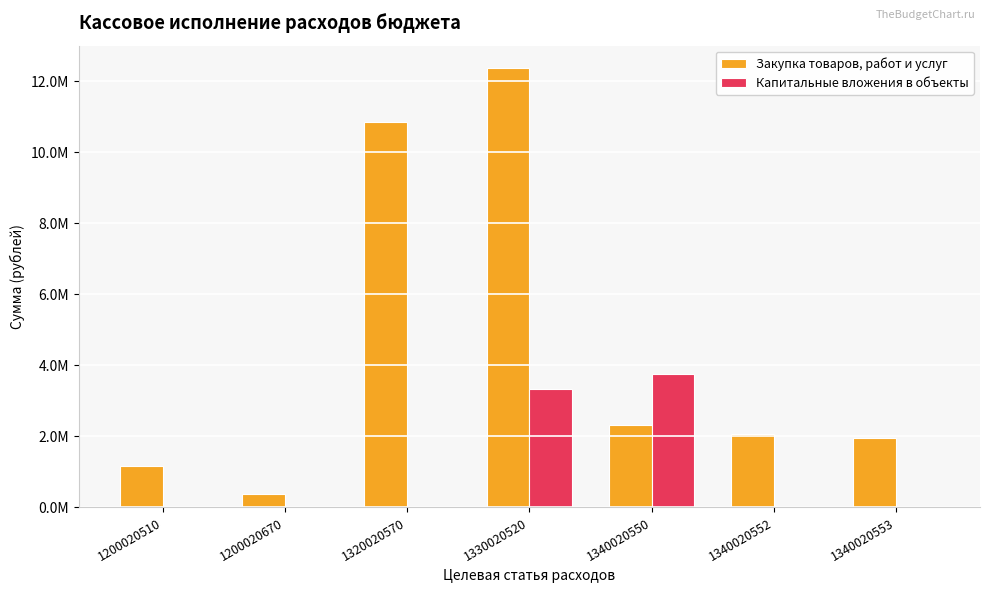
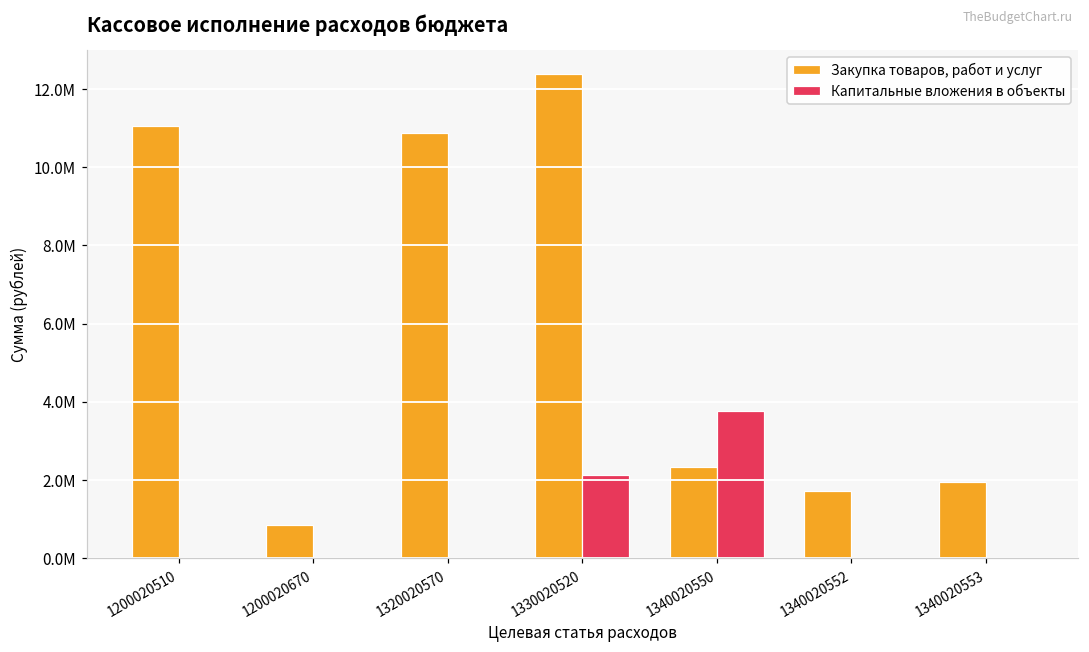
  {
    "Закупка товаров, работ и услуг": {
-     "1200020510": 1200000,
-     "1200020670": 400000,
+     "1200020510": 11000000,
+     "1200020670": 800000,
      "1320020570": 10900000,
      "1330020520": 12400000,
      "1340020550": 2300000,
-     "1340020552": 2100000,
+     "1340020552": 1700000,
      "1340020553": 2000000
    },
    "Капитальные вложения в объекты": {
      "1200020510": 0,
      "1200020670": 0,
      "1320020570": 0,
-     "1330020520": 3300000,
+     "1330020520": 2100000,
      "1340020550": 3800000,
      "1340020552": 0,
      "1340020553": 0
    }
  }
